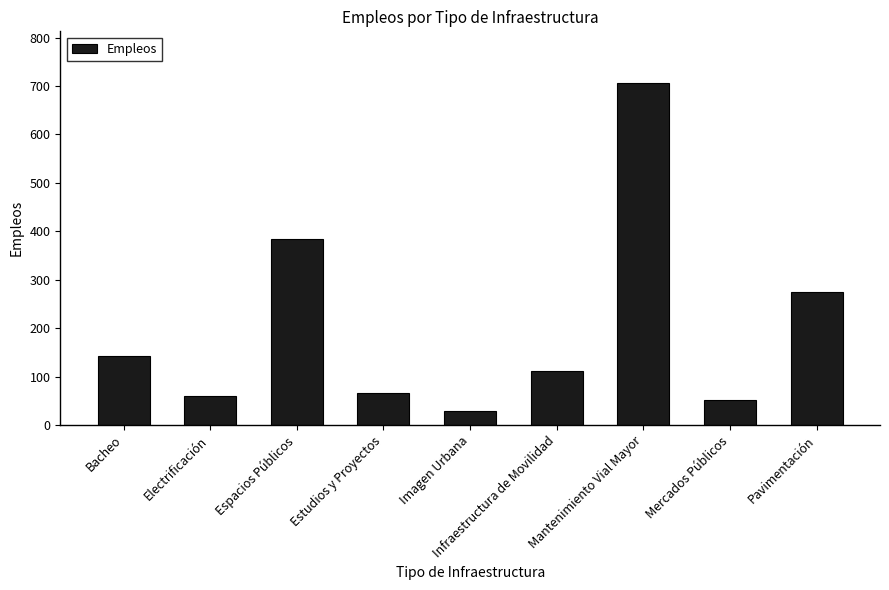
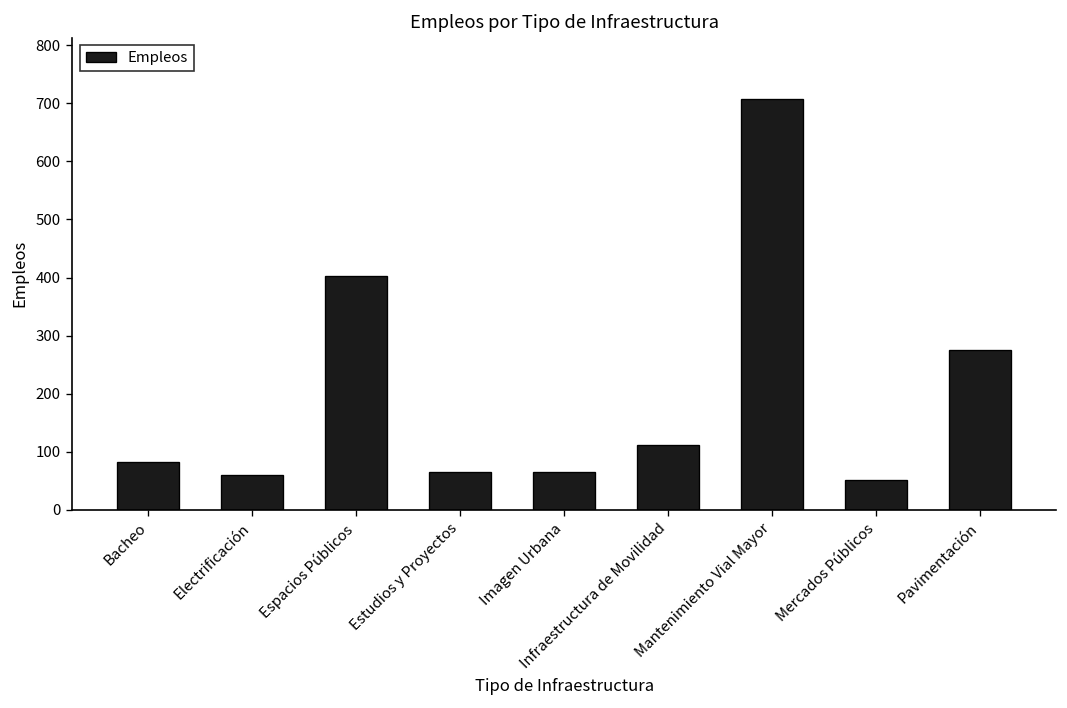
  {
-   "Bacheo": 140,
+   "Bacheo": 80,
    "Electrificación": 60,
-   "Espacios Públicos": 380,
+   "Espacios Públicos": 400,
    "Estudios y Proyectos": 70,
-   "Imagen Urbana": 30,
+   "Imagen Urbana": 70,
    "Infraestructura de Movilidad": 110,
    "Mantenimiento Vial Mayor": 710,
    "Mercados Públicos": 50,
    "Pavimentación": 280
  }
